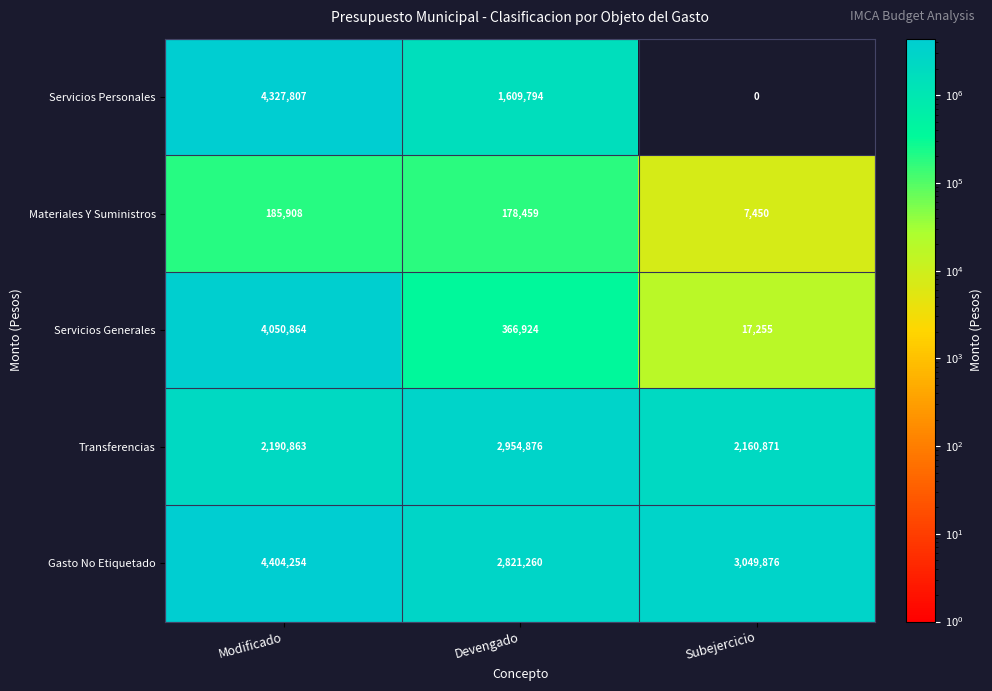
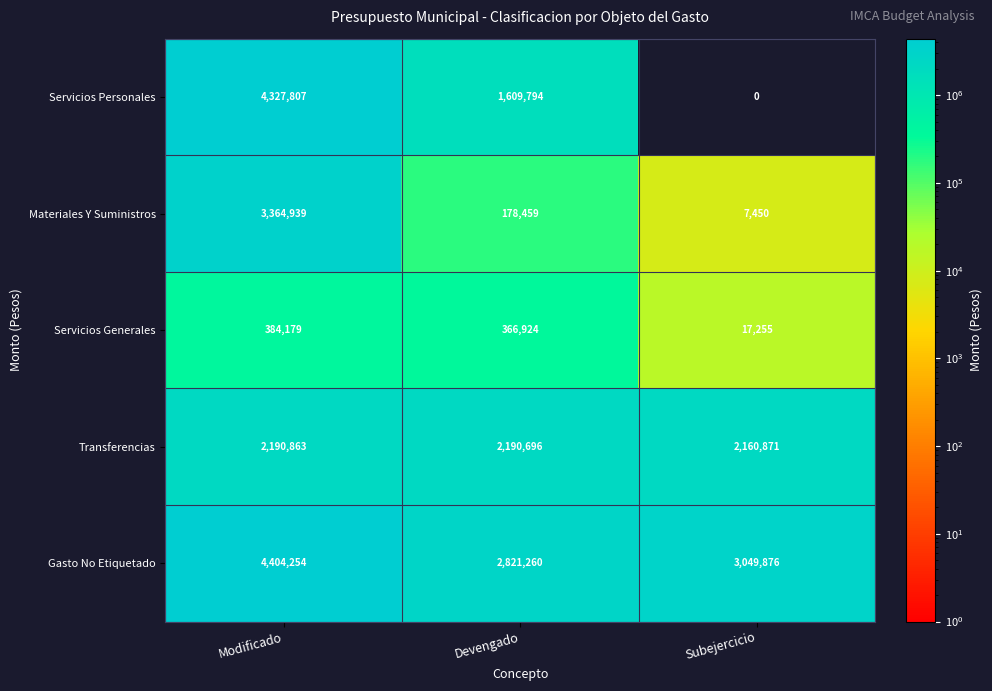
  {
    "Servicios Personales": {
      "Modificado": "4,327,807",
      "Devengado": "1,609,794",
      "Subejercicio": "0"
    },
    "Materiales Y Suministros": {
-     "Modificado": "185,908",
+     "Modificado": "3,364,939",
      "Devengado": "178,459",
      "Subejercicio": "7,450"
    },
    "Servicios Generales": {
-     "Modificado": "4,050,864",
+     "Modificado": "384,179",
      "Devengado": "366,924",
      "Subejercicio": "17,255"
    },
    "Transferencias": {
      "Modificado": "2,190,863",
-     "Devengado": "2,954,876",
+     "Devengado": "2,190,696",
      "Subejercicio": "2,160,871"
    },
    "Gasto No Etiquetado": {
      "Modificado": "4,404,254",
      "Devengado": "2,821,260",
      "Subejercicio": "3,049,876"
    }
  }
